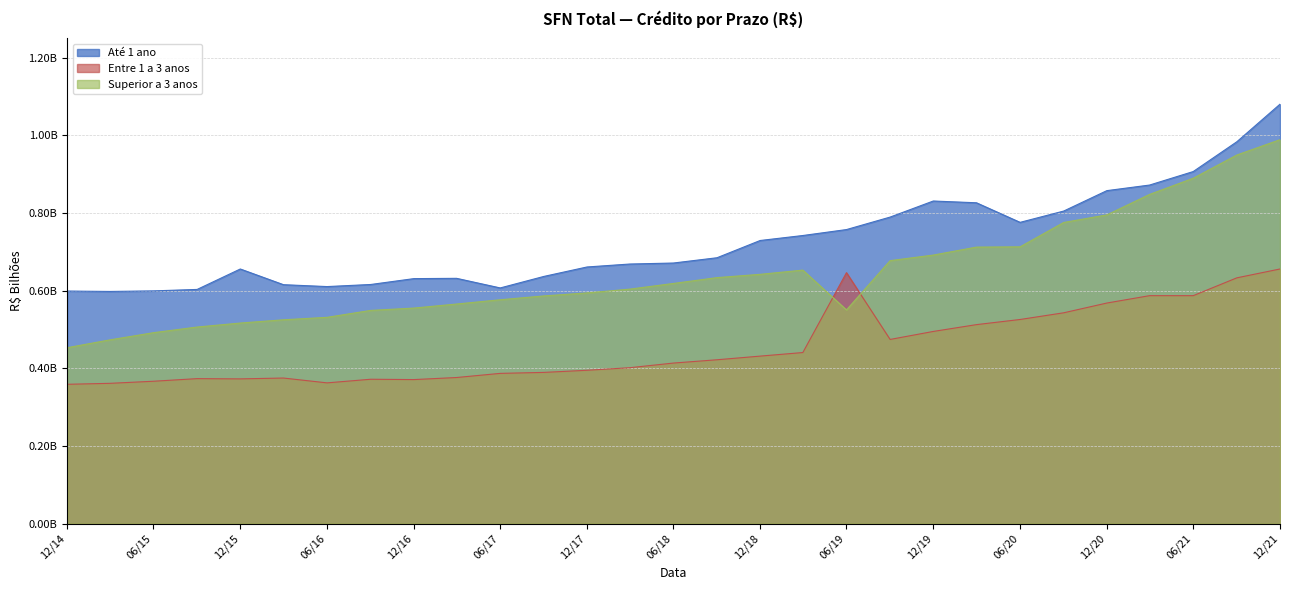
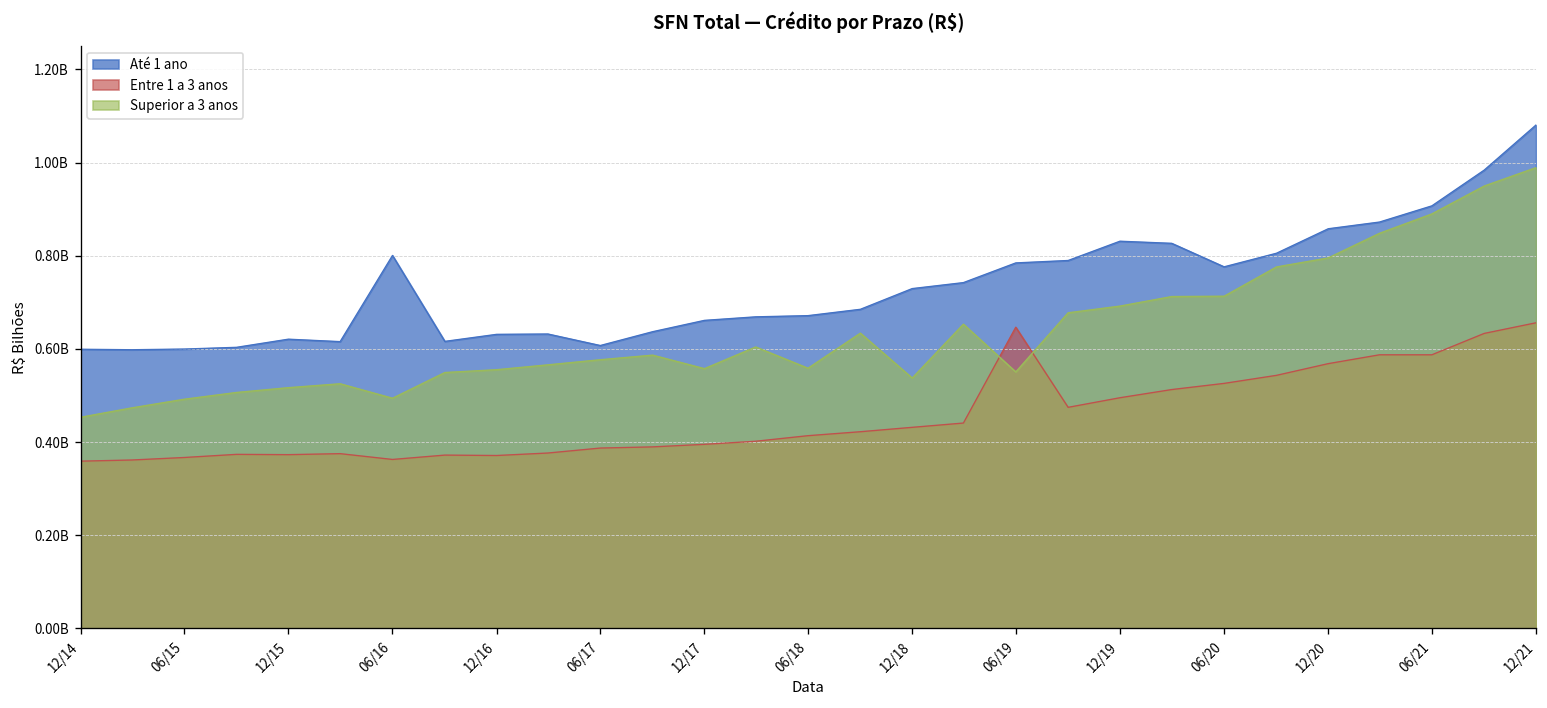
  {
    "Até 1 ano": {
      "12/14": 600000000,
      "06/15": 600000000,
-     "12/15": 660000000,
-     "06/16": 610000000,
+     "12/15": 620000000,
+     "06/16": 800000000,
      "12/16": 630000000,
      "06/17": 610000000,
      "12/17": 660000000,
      "06/18": 670000000,
      "12/18": 730000000,
-     "06/19": 760000000,
+     "06/19": 780000000,
      "12/19": 830000000,
      "06/20": 780000000,
      "12/20": 860000000,
      "06/21": 910000000,
      "12/21": 1080000000
    },
    "Entre 1 a 3 anos": {
      "12/14": 360000000,
      "06/15": 370000000,
      "12/15": 370000000,
      "06/16": 360000000,
      "12/16": 370000000,
      "06/17": 390000000,
      "12/17": 400000000,
      "06/18": 410000000,
      "12/18": 430000000,
      "06/19": 650000000,
      "12/19": 500000000,
      "06/20": 530000000,
      "12/20": 570000000,
      "06/21": 590000000,
      "12/21": 660000000
    },
    "Superior a 3 anos": {
      "12/14": 450000000,
      "06/15": 490000000,
      "12/15": 520000000,
-     "06/16": 530000000,
+     "06/16": 490000000,
      "12/16": 560000000,
      "06/17": 580000000,
-     "12/17": 590000000,
-     "06/18": 620000000,
-     "12/18": 640000000,
+     "12/17": 560000000,
+     "06/18": 560000000,
+     "12/18": 540000000,
      "06/19": 550000000,
      "12/19": 690000000,
      "06/20": 710000000,
      "12/20": 800000000,
      "06/21": 890000000,
      "12/21": 990000000
    }
  }
